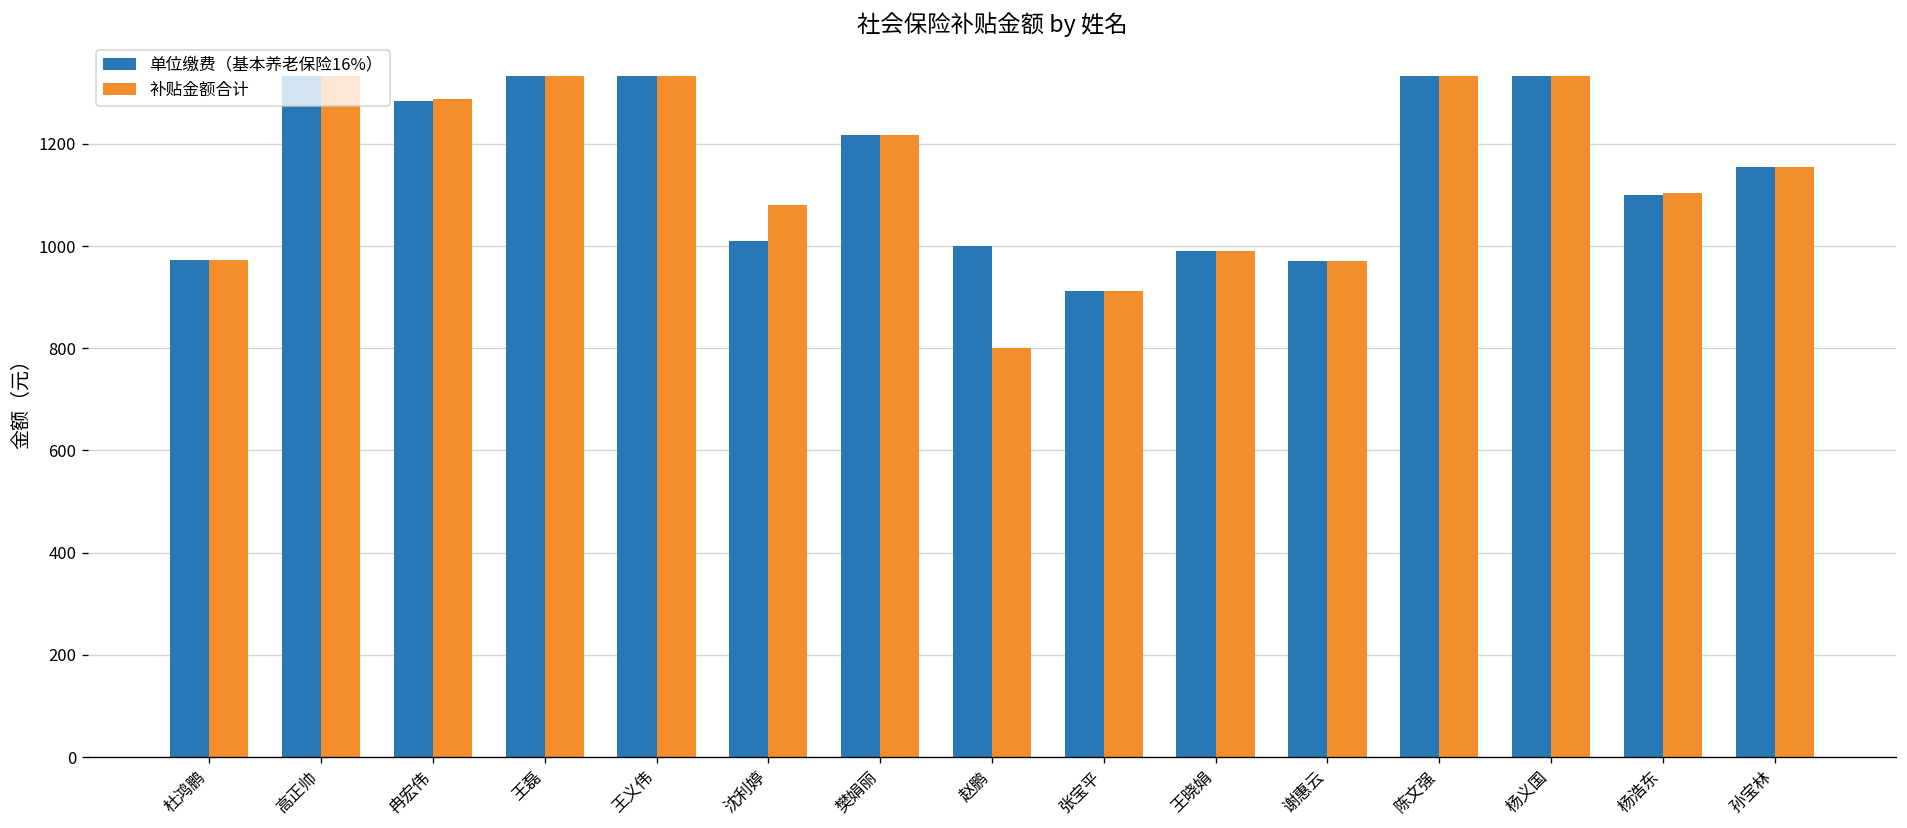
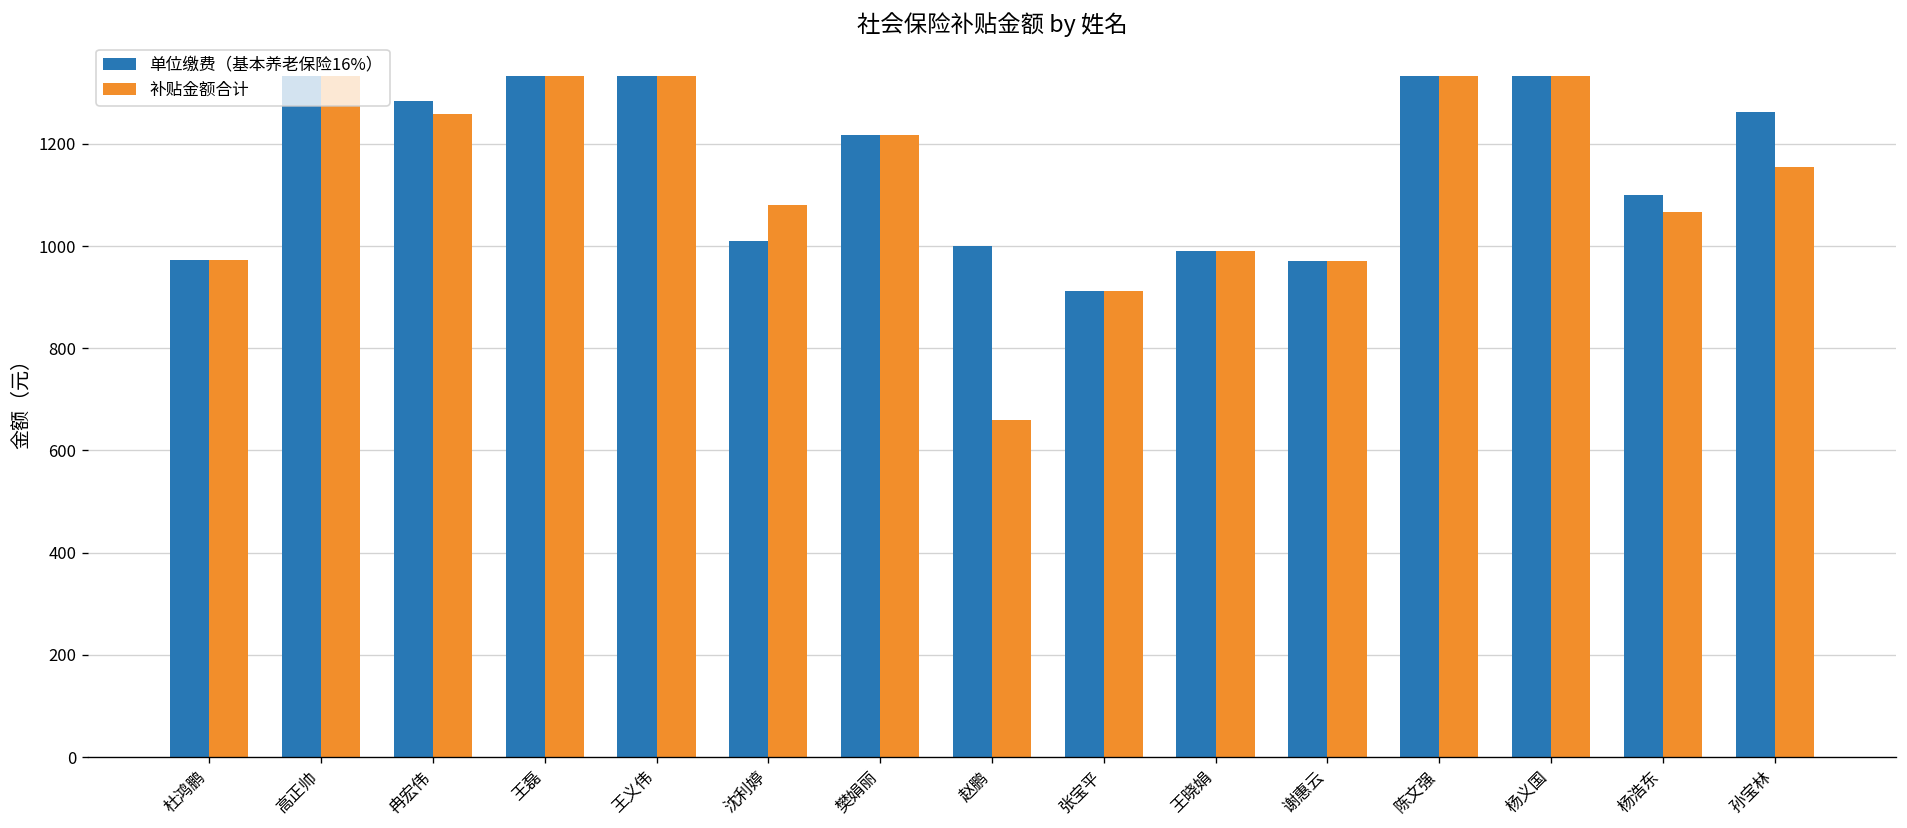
  {
    "单位缴费（基本养老保险16%）": {
      "杜鸿鹏": 970,
      "冉宏伟": 1280,
      "王磊": 1330,
      "王义伟": 1330,
      "沈利婷": 1010,
      "樊娟丽": 1220,
      "赵鹏": 1000,
      "张宝平": 910,
      "王晓娟": 990,
      "谢惠云": 970,
      "陈文强": 1330,
      "杨义国": 1330,
      "杨浩东": 1100,
-     "孙宝林": 1160
+     "孙宝林": 1260
    },
    "补贴金额合计": {
      "杜鸿鹏": 970,
-     "冉宏伟": 1290,
+     "冉宏伟": 1260,
      "王磊": 1330,
      "王义伟": 1330,
      "沈利婷": 1080,
      "樊娟丽": 1220,
-     "赵鹏": 800,
+     "赵鹏": 660,
      "张宝平": 910,
      "王晓娟": 990,
      "谢惠云": 970,
      "陈文强": 1330,
      "杨义国": 1330,
-     "杨浩东": 1100,
+     "杨浩东": 1070,
      "孙宝林": 1160
    }
  }
